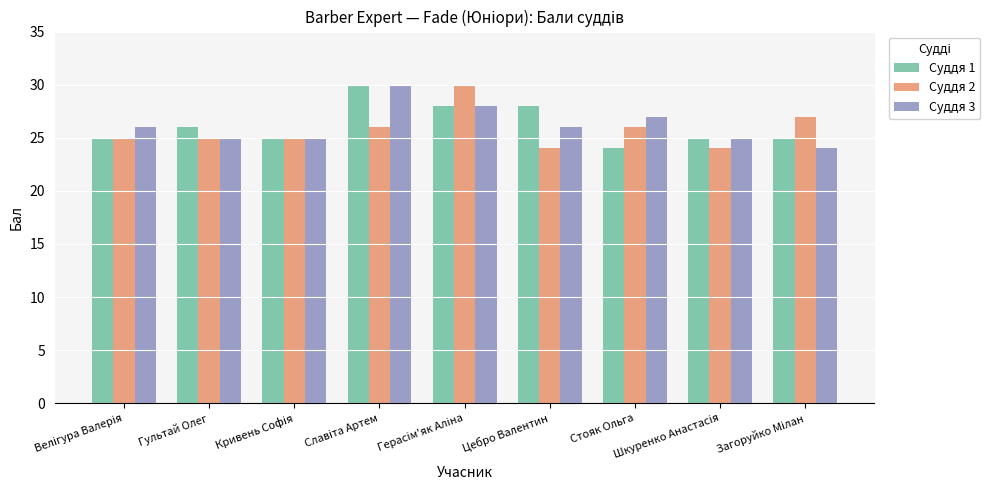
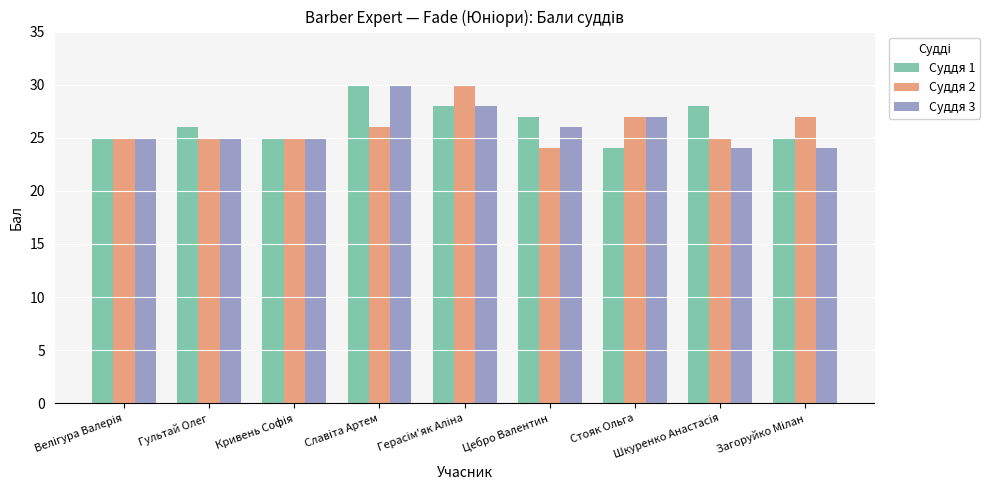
  {
    "Суддя 1": {
      "Велігура Валерія": 25,
      "Гультай Олег": 26,
      "Кривень Софія": 25,
      "Славіта Артем": 30,
      "Герасім'як Аліна": 28,
-     "Цебро Валентин": 28,
+     "Цебро Валентин": 27,
      "Стояк Ольга": 24,
-     "Шкуренко Анастасія": 25,
+     "Шкуренко Анастасія": 28,
      "Загоруйко Мілан": 25
    },
    "Суддя 2": {
      "Велігура Валерія": 25,
      "Гультай Олег": 25,
      "Кривень Софія": 25,
      "Славіта Артем": 26,
      "Герасім'як Аліна": 30,
      "Цебро Валентин": 24,
-     "Стояк Ольга": 26,
-     "Шкуренко Анастасія": 24,
+     "Стояк Ольга": 27,
+     "Шкуренко Анастасія": 25,
      "Загоруйко Мілан": 27
    },
    "Суддя 3": {
-     "Велігура Валерія": 26,
+     "Велігура Валерія": 25,
      "Гультай Олег": 25,
      "Кривень Софія": 25,
      "Славіта Артем": 30,
      "Герасім'як Аліна": 28,
      "Цебро Валентин": 26,
      "Стояк Ольга": 27,
-     "Шкуренко Анастасія": 25,
+     "Шкуренко Анастасія": 24,
      "Загоруйко Мілан": 24
    }
  }
